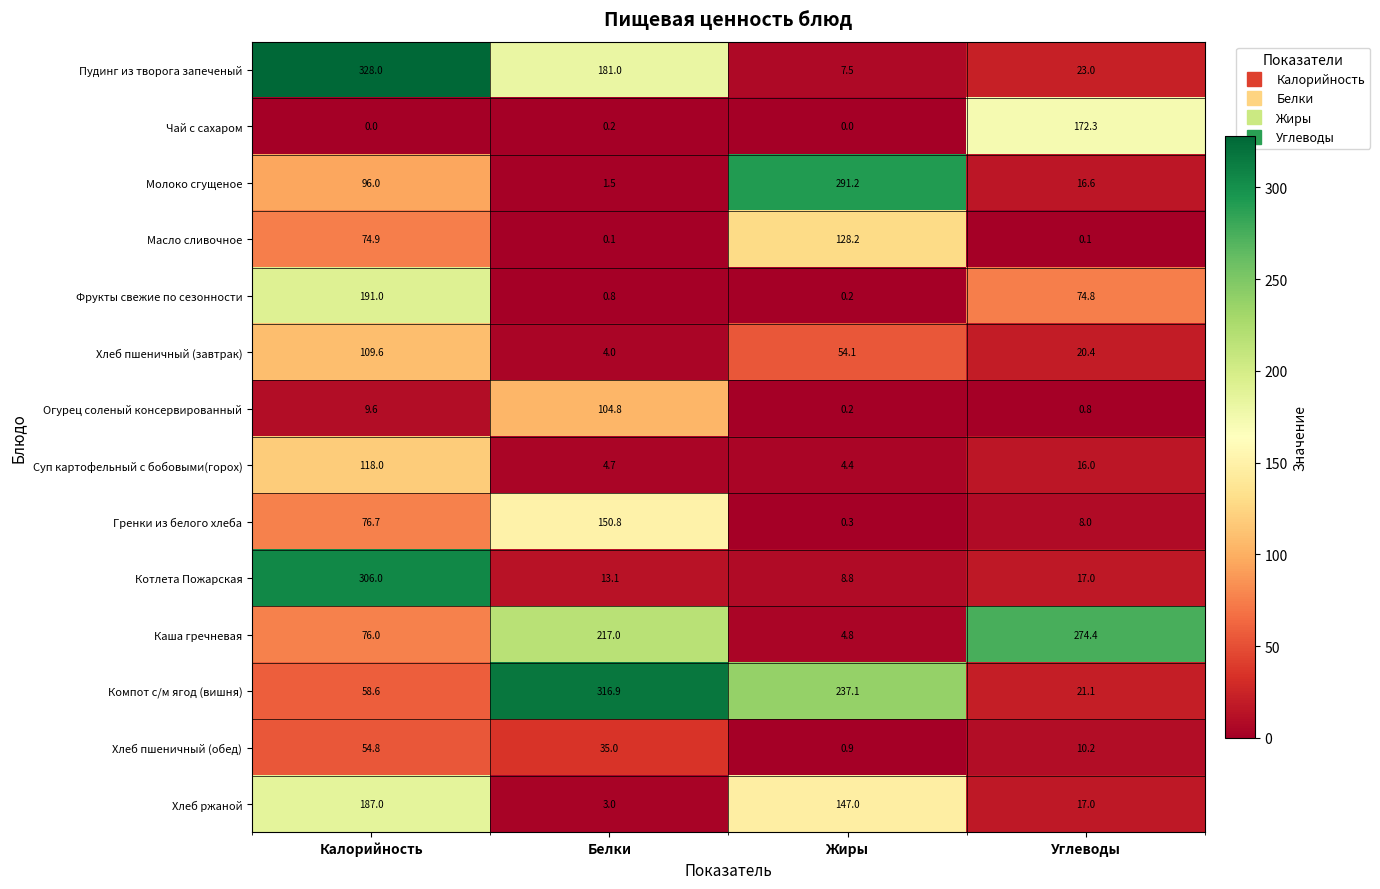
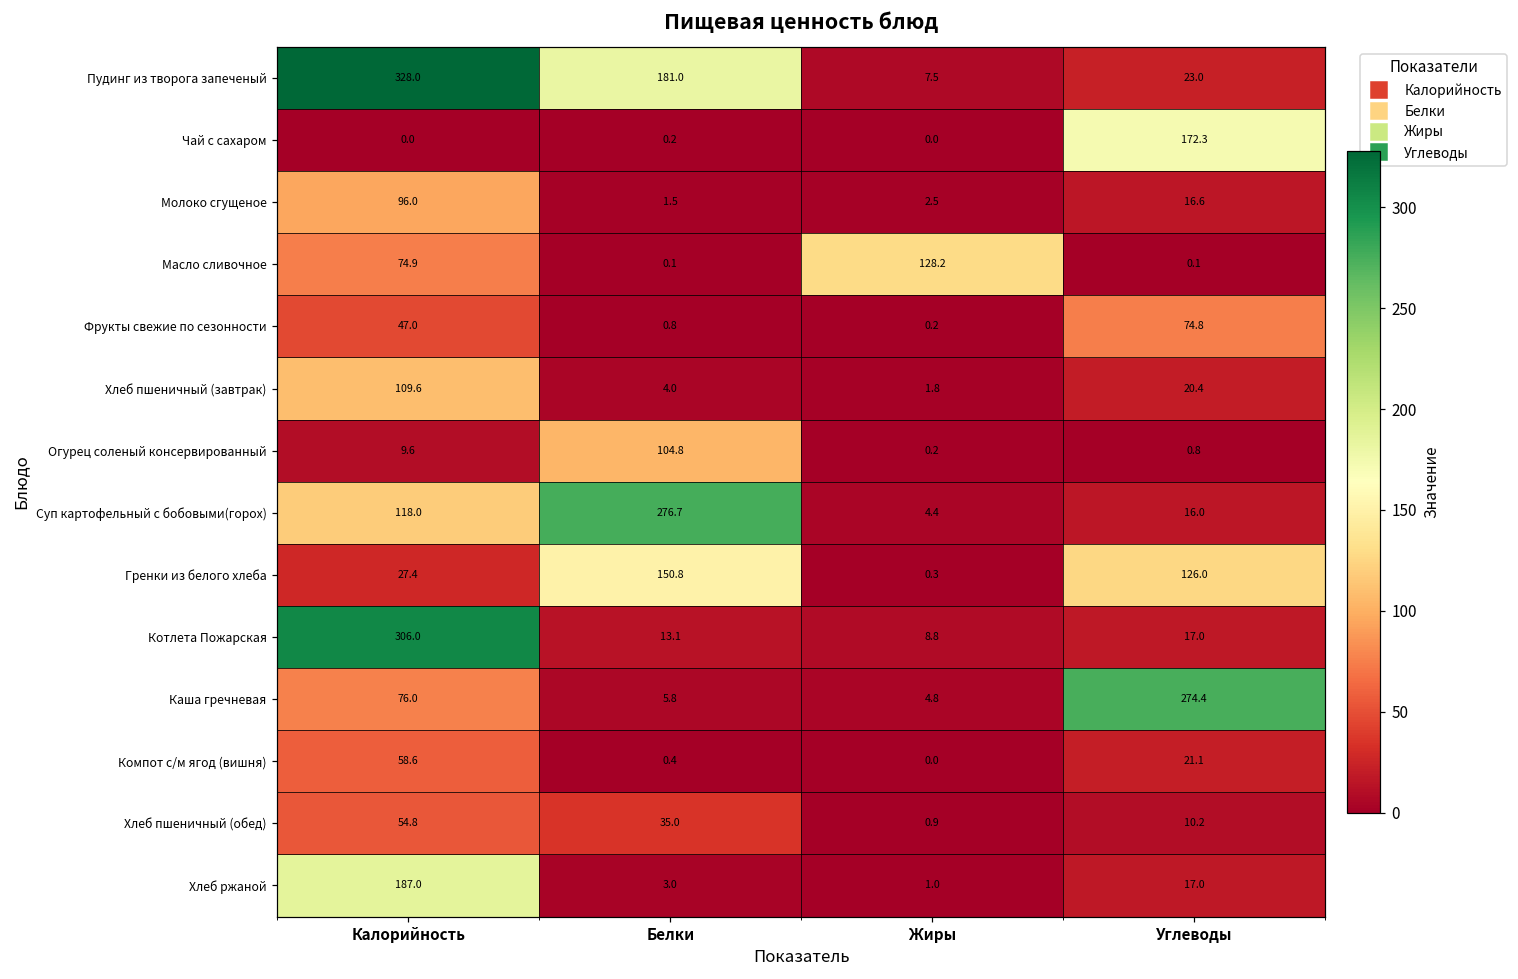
  {
    "Пудинг из творога запеченый": {
      "Калорийность": 328.0,
      "Белки": 181.0,
      "Жиры": 7.5,
      "Углеводы": 23.0
    },
    "Чай с сахаром": {
      "Калорийность": 0.0,
      "Белки": 0.2,
      "Жиры": 0.0,
      "Углеводы": 172.3
    },
    "Молоко сгущеное": {
      "Калорийность": 96.0,
      "Белки": 1.5,
-     "Жиры": 291.2,
+     "Жиры": 2.5,
      "Углеводы": 16.6
    },
    "Масло сливочное": {
      "Калорийность": 74.9,
      "Белки": 0.1,
      "Жиры": 128.2,
      "Углеводы": 0.1
    },
    "Фрукты свежие по сезонности": {
-     "Калорийность": 191.0,
+     "Калорийность": 47.0,
      "Белки": 0.8,
      "Жиры": 0.2,
      "Углеводы": 74.8
    },
    "Хлеб пшеничный (завтрак)": {
      "Калорийность": 109.6,
      "Белки": 4.0,
-     "Жиры": 54.1,
+     "Жиры": 1.8,
      "Углеводы": 20.4
    },
    "Огурец соленый консервированный": {
      "Калорийность": 9.6,
      "Белки": 104.8,
      "Жиры": 0.2,
      "Углеводы": 0.8
    },
    "Суп картофельный с бобовыми(горох)": {
      "Калорийность": 118.0,
-     "Белки": 4.7,
+     "Белки": 276.7,
      "Жиры": 4.4,
      "Углеводы": 16.0
    },
    "Гренки из белого хлеба": {
-     "Калорийность": 76.7,
+     "Калорийность": 27.4,
      "Белки": 150.8,
      "Жиры": 0.3,
-     "Углеводы": 8.0
+     "Углеводы": 126.0
    },
    "Котлета Пожарская": {
      "Калорийность": 306.0,
      "Белки": 13.1,
      "Жиры": 8.8,
      "Углеводы": 17.0
    },
    "Каша гречневая": {
      "Калорийность": 76.0,
-     "Белки": 217.0,
+     "Белки": 5.8,
      "Жиры": 4.8,
      "Углеводы": 274.4
    },
    "Компот с/м ягод (вишня)": {
      "Калорийность": 58.6,
-     "Белки": 316.9,
-     "Жиры": 237.1,
+     "Белки": 0.4,
+     "Жиры": 0.0,
      "Углеводы": 21.1
    },
    "Хлеб пшеничный (обед)": {
      "Калорийность": 54.8,
      "Белки": 35.0,
      "Жиры": 0.9,
      "Углеводы": 10.2
    },
    "Хлеб ржаной": {
      "Калорийность": 187.0,
      "Белки": 3.0,
-     "Жиры": 147.0,
+     "Жиры": 1.0,
      "Углеводы": 17.0
    }
  }
